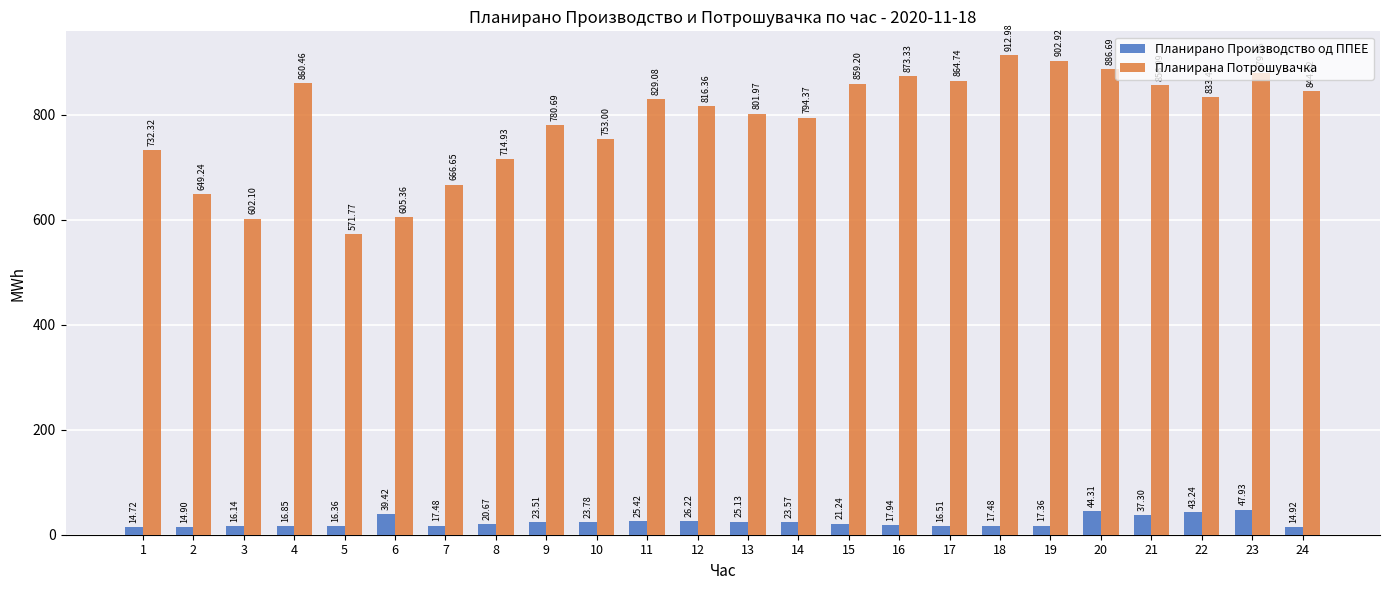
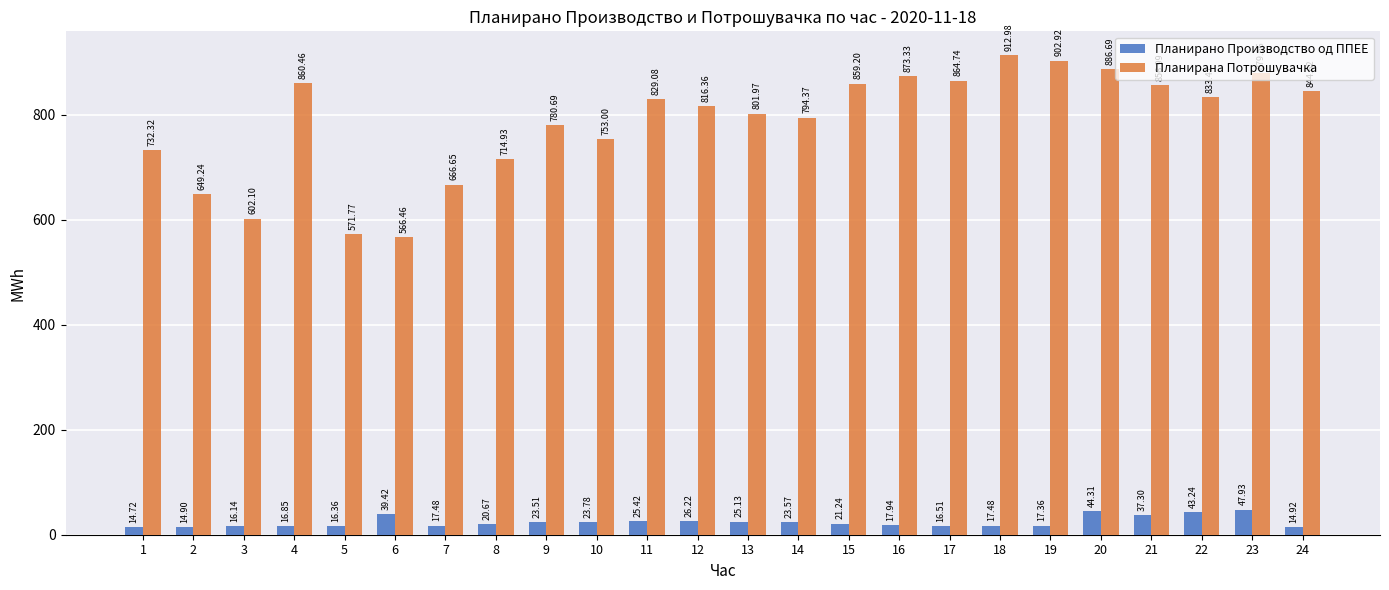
  {
    "Планирано Производство од ППЕЕ": {
      "1": 14.72,
      "2": 14.90,
      "3": 16.14,
      "4": 16.85,
      "5": 16.36,
      "6": 39.42,
      "7": 17.48,
      "8": 20.67,
      "9": 23.51,
      "10": 23.78,
      "11": 25.42,
      "12": 26.22,
      "13": 25.13,
      "14": 23.57,
      "15": 21.24,
      "16": 17.94,
      "17": 16.51,
      "18": 17.48,
      "19": 17.36,
      "20": 44.31,
      "21": 37.30,
      "22": 43.24,
      "23": 47.93,
      "24": 14.92
    },
    "Планирана Потрошувачка": {
      "1": 732.32,
      "2": 649.24,
      "3": 602.10,
      "4": 860.46,
      "5": 571.77,
-     "6": 605.36,
+     "6": 566.46,
      "7": 666.65,
      "8": 714.93,
      "9": 780.69,
      "10": 753.00,
      "11": 829.08,
      "12": 816.36,
      "13": 801.97,
      "14": 794.37,
      "15": 859.20,
      "16": 873.33,
      "17": 864.74,
      "18": 912.98,
      "19": 902.92,
      "20": 886.69
    }
  }
